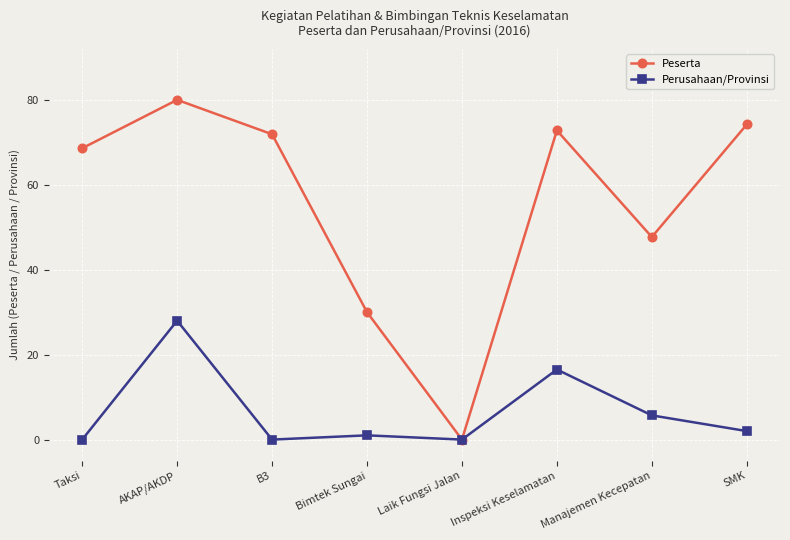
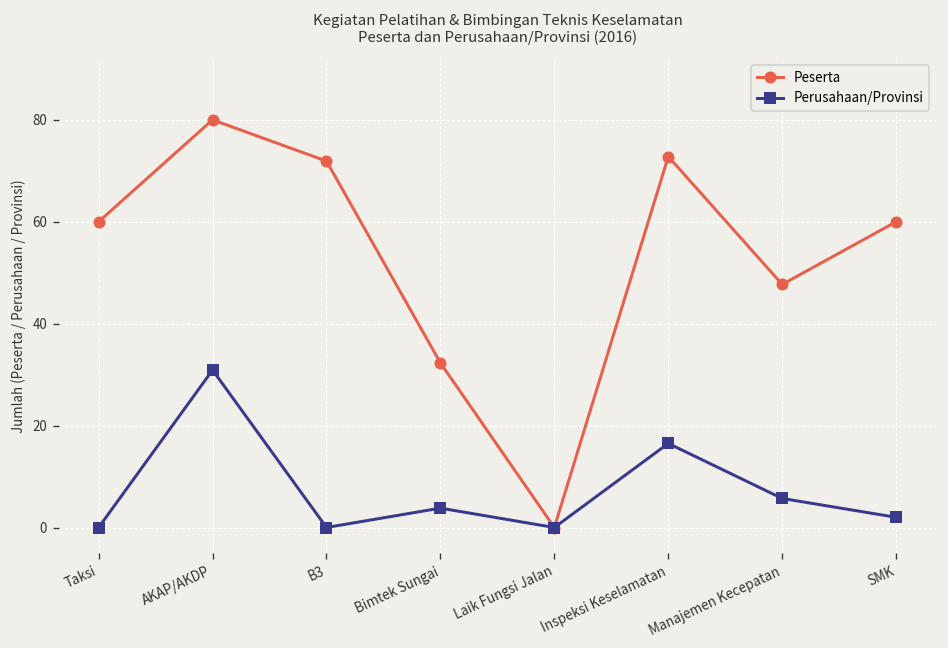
  {
    "Peserta": {
-     "Taksi": 69,
+     "Taksi": 60,
      "AKAP/AKDP": 80,
      "B3": 72,
-     "Bimtek Sungai": 30,
+     "Bimtek Sungai": 32,
      "Inspeksi Keselamatan": 73,
      "Manajemen Kecepatan": 48,
-     "SMK": 74
+     "SMK": 60
    },
    "Perusahaan/Provinsi": {
      "Taksi": 0,
-     "AKAP/AKDP": 28,
+     "AKAP/AKDP": 31,
      "B3": 0,
-     "Bimtek Sungai": 1,
+     "Bimtek Sungai": 4,
      "Inspeksi Keselamatan": 17,
      "Manajemen Kecepatan": 6,
      "SMK": 2
    }
  }
